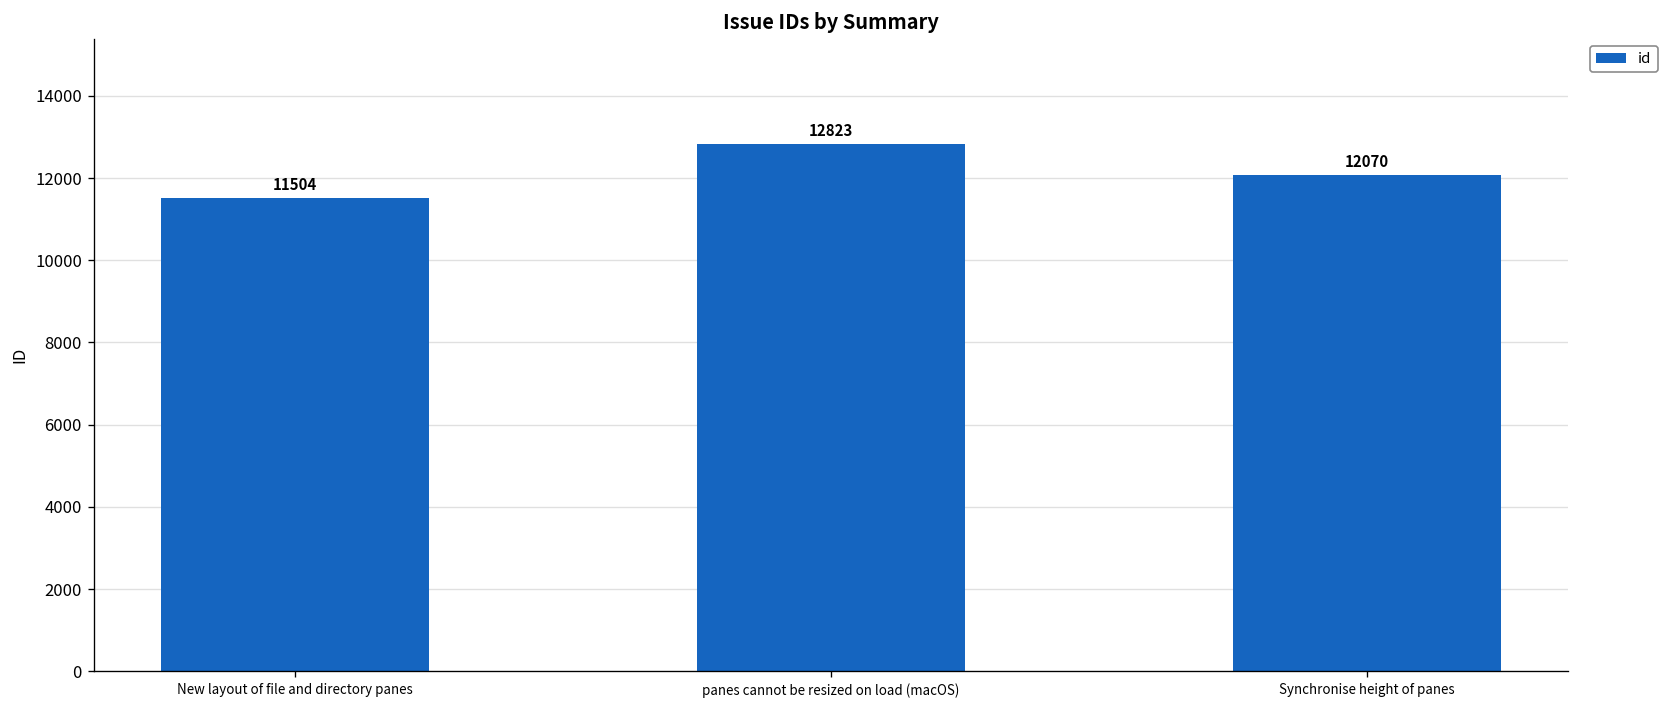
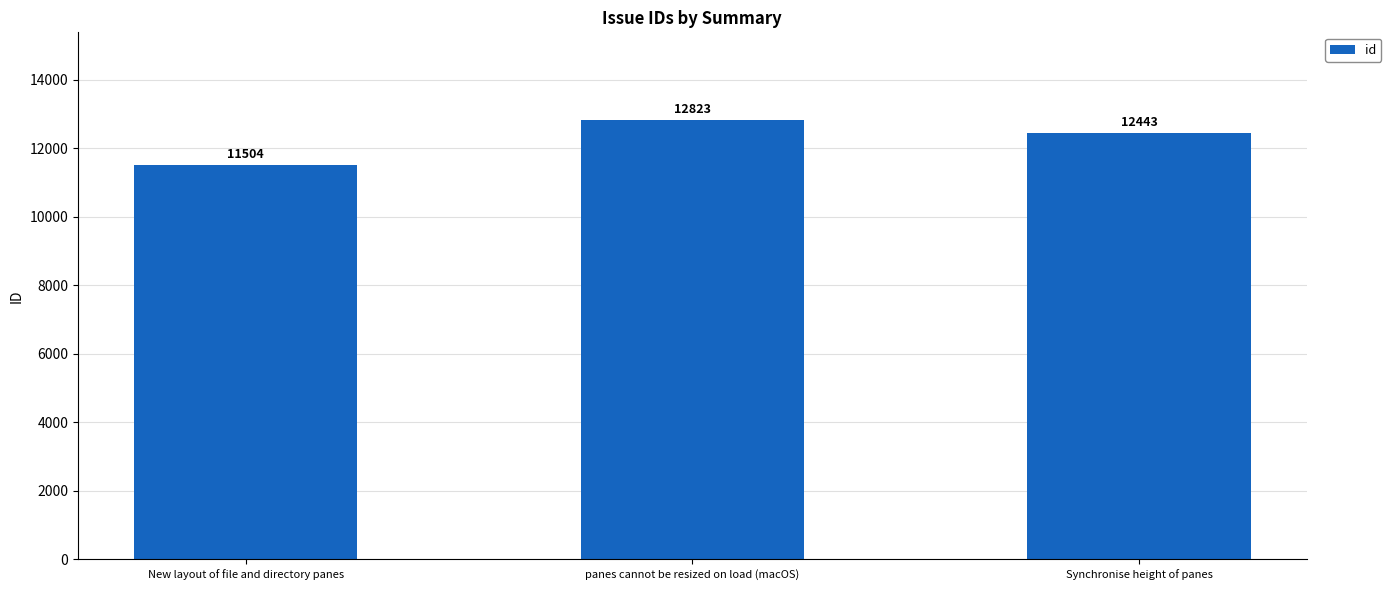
  {
    "New layout of file and directory panes": 11504,
    "panes cannot be resized on load (macOS)": 12823,
-   "Synchronise height of panes": 12070
+   "Synchronise height of panes": 12443
  }
